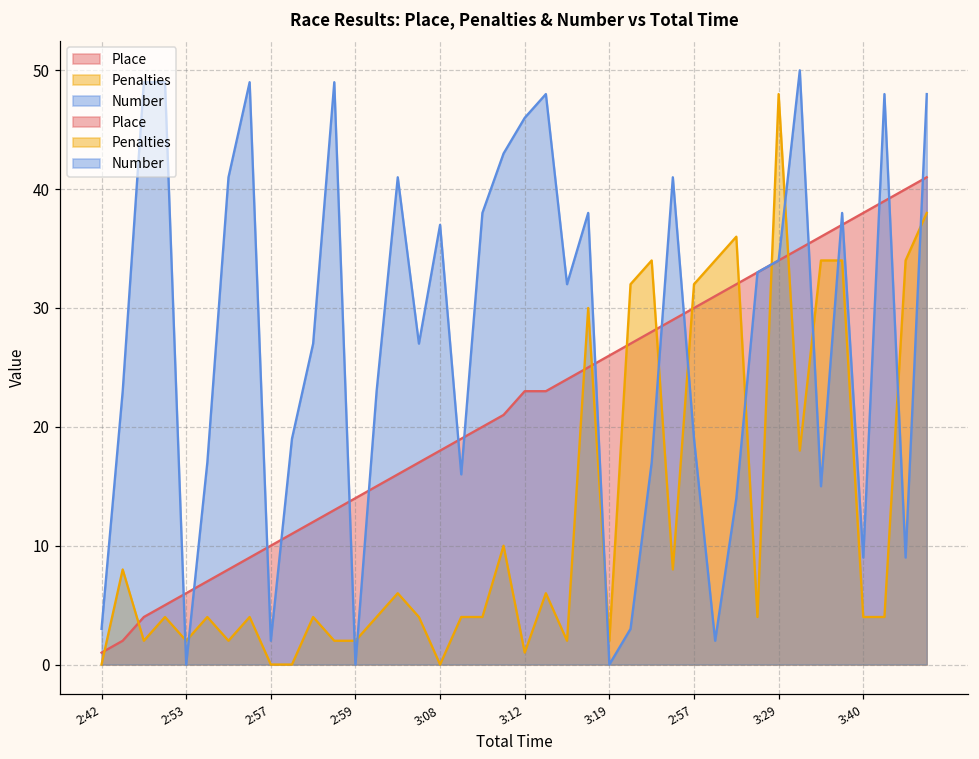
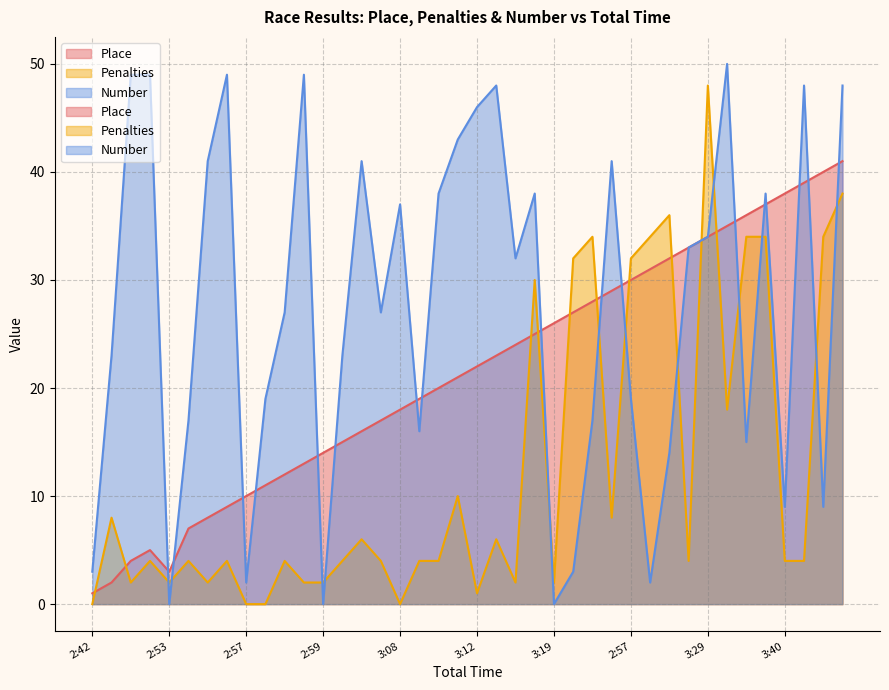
  {
    "Place": {
-     "2:53": 6,
-     "3:12": 23
+     "2:53": 3,
+     "3:12": 22
    },
    "Penalties": {
      "2:53": 2,
      "3:12": 1,
      "3:29": 48
    },
    "Number": {
      "2:53": 0,
      "3:12": 46
    }
  }
